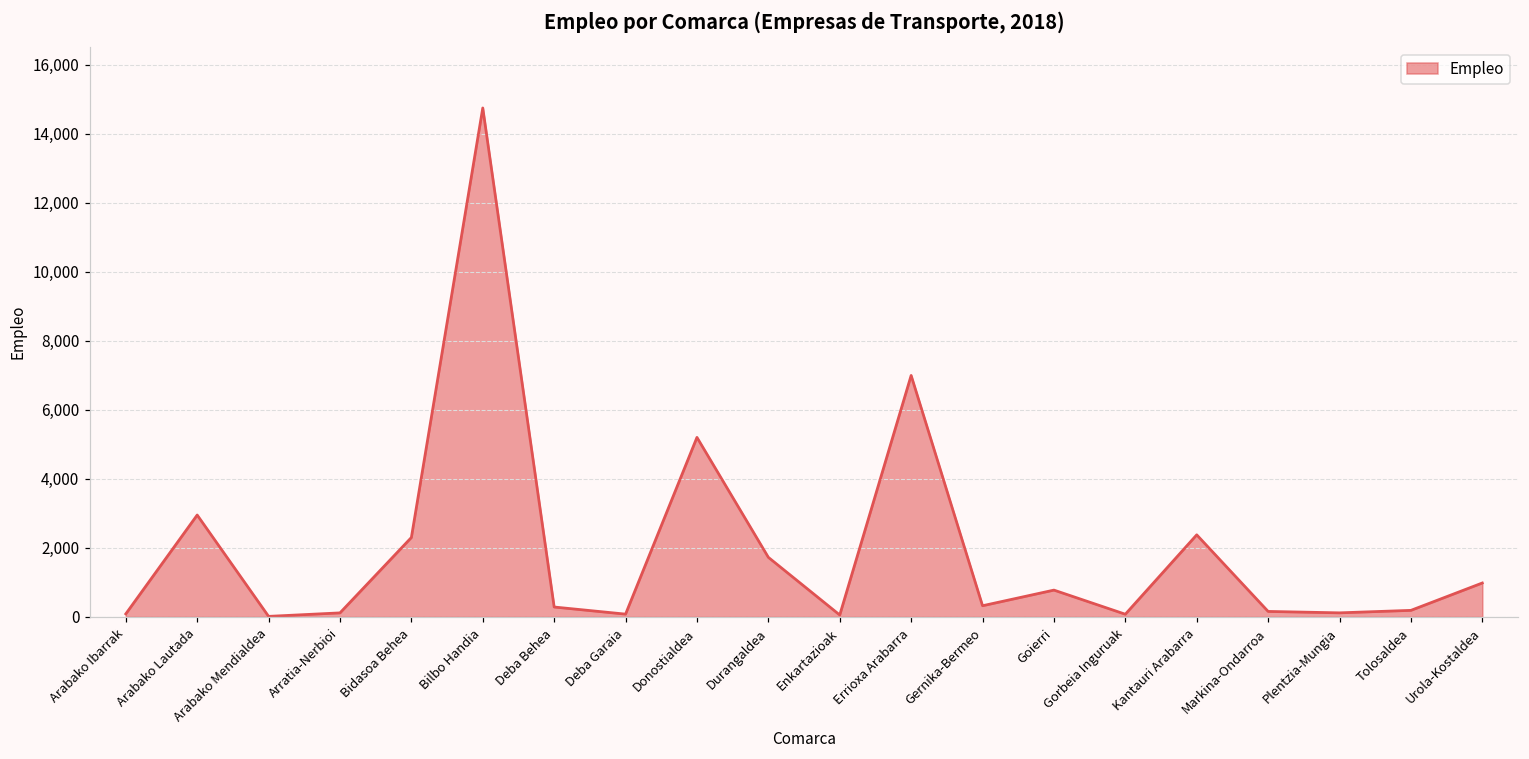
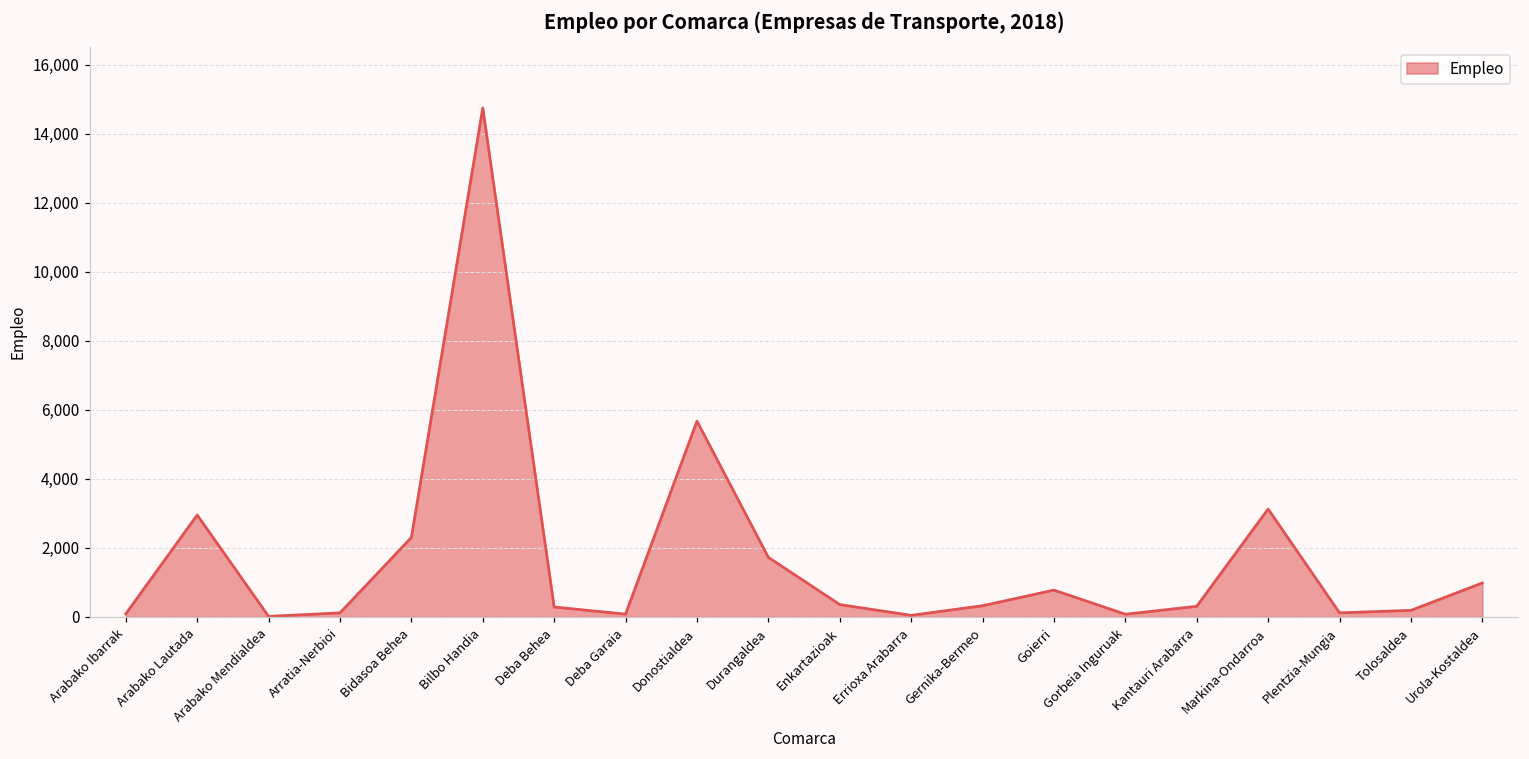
  {
    "Arabako Ibarrak": "100",
    "Arabako Lautada": "3,000",
    "Arabako Mendialdea": "0",
    "Arratia-Nerbioi": "100",
    "Bidasoa Behea": "2,300",
    "Bilbo Handia": "14,700",
    "Deba Behea": "300",
    "Deba Garaia": "100",
-   "Donostialdea": "5,200",
+   "Donostialdea": "5,700",
    "Durangaldea": "1,700",
-   "Enkartazioak": "100",
-   "Errioxa Arabarra": "7,000",
+   "Enkartazioak": "400",
+   "Errioxa Arabarra": "0",
    "Gernika-Bermeo": "300",
    "Goierri": "800",
    "Gorbeia Inguruak": "100",
-   "Kantauri Arabarra": "2,400",
-   "Markina-Ondarroa": "200",
+   "Kantauri Arabarra": "300",
+   "Markina-Ondarroa": "3,100",
    "Plentzia-Mungia": "100",
    "Tolosaldea": "200",
    "Urola-Kostaldea": "1,000"
  }
